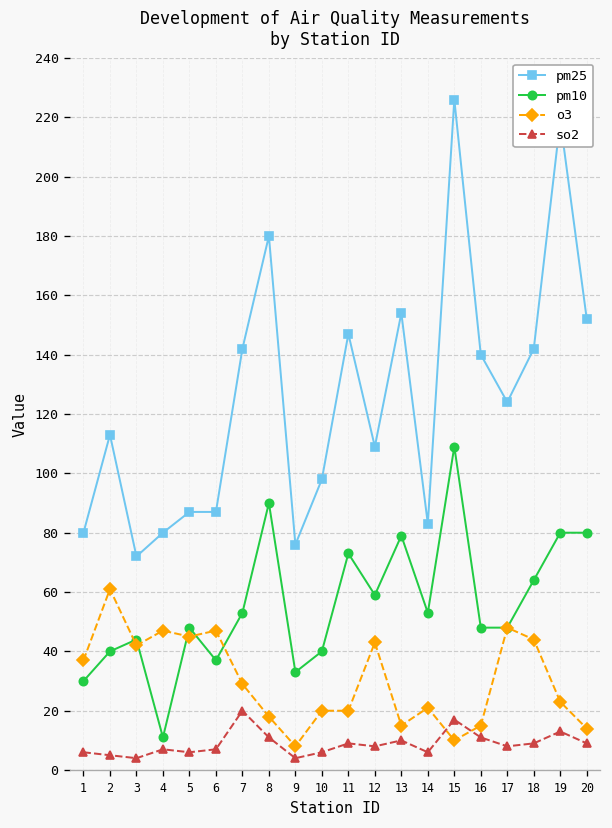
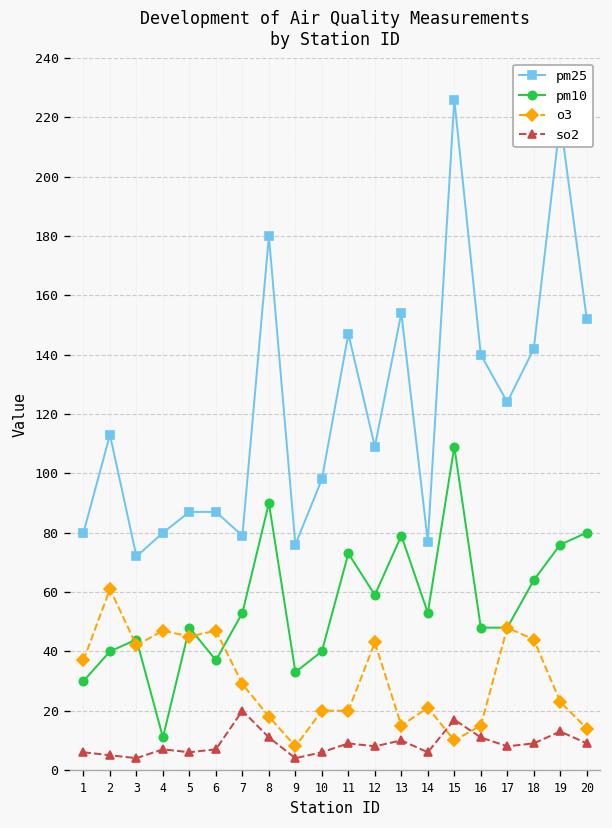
  {
    "pm25": {
      "1": 80,
      "2": 113,
      "3": 72,
      "4": 80,
      "5": 87,
      "6": 87,
-     "7": 142,
+     "7": 79,
      "8": 180,
      "9": 76,
      "10": 98,
      "11": 147,
      "12": 109,
      "13": 154,
-     "14": 83,
+     "14": 77,
      "15": 226,
      "16": 140,
      "17": 124,
      "18": 142,
      "20": 152
    },
    "pm10": {
      "1": 30,
      "2": 40,
      "3": 44,
      "4": 11,
      "5": 48,
      "6": 37,
      "7": 53,
      "8": 90,
      "9": 33,
      "10": 40,
      "11": 73,
      "12": 59,
      "13": 79,
      "14": 53,
      "15": 109,
      "16": 48,
      "18": 64,
-     "19": 80,
+     "19": 76,
      "20": 80
    },
    "o3": {
      "1": 37,
      "2": 61,
      "3": 42,
      "4": 47,
      "5": 45,
      "6": 47,
      "7": 29,
      "8": 18,
      "9": 8,
      "10": 20,
      "11": 20,
      "12": 43,
      "13": 15,
      "14": 21,
      "15": 10,
      "16": 15,
      "18": 44,
      "19": 23,
      "20": 14
    },
    "so2": {
      "1": 6,
      "2": 5,
      "3": 4,
      "4": 7,
      "5": 6,
      "6": 7,
      "7": 20,
      "8": 11,
      "9": 4,
      "10": 6,
      "11": 9,
      "12": 8,
      "13": 10,
      "14": 6,
      "15": 17,
      "16": 11,
      "17": 8,
      "18": 9,
      "19": 13,
      "20": 9
    }
  }
